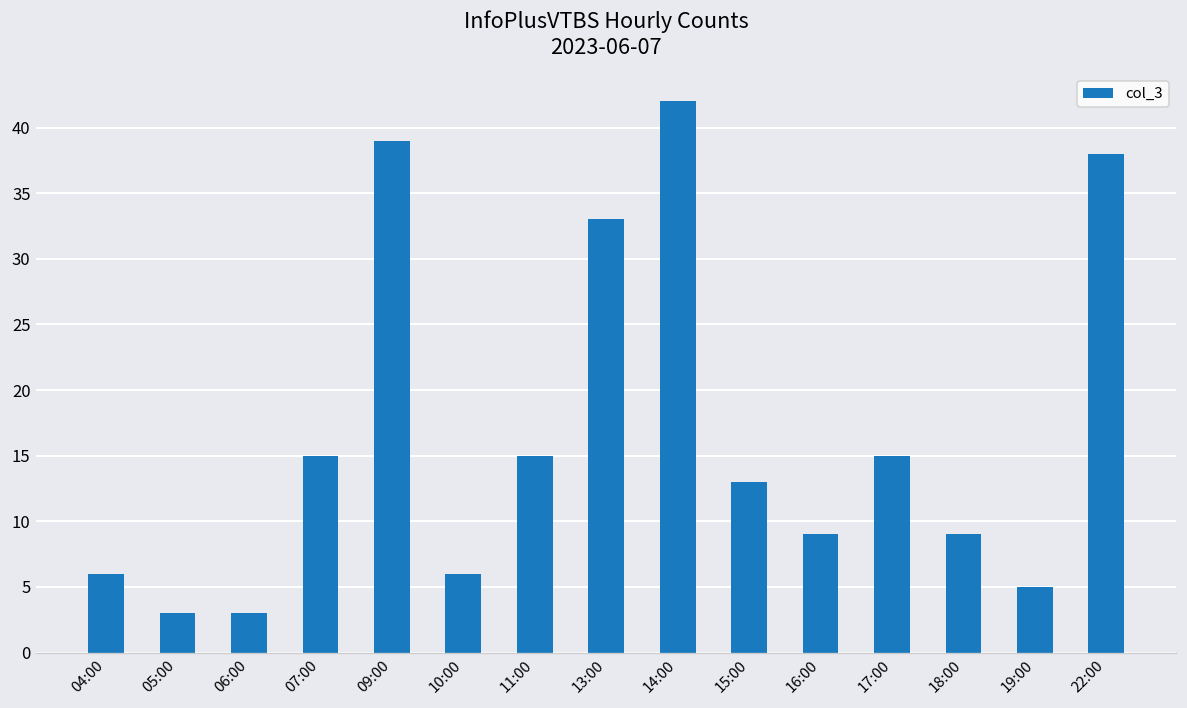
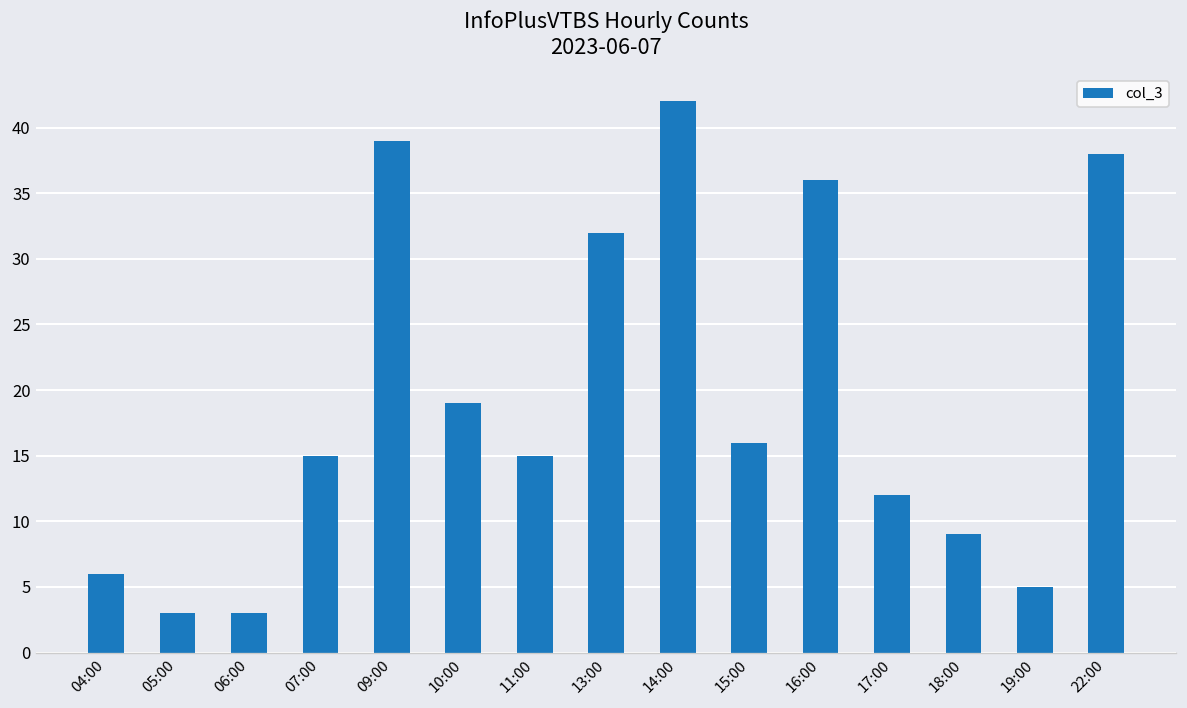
  {
    "04:00": 6,
    "05:00": 3,
    "06:00": 3,
    "07:00": 15,
    "09:00": 39,
-   "10:00": 6,
+   "10:00": 19,
    "11:00": 15,
-   "13:00": 33,
+   "13:00": 32,
    "14:00": 42,
-   "15:00": 13,
-   "16:00": 9,
-   "17:00": 15,
+   "15:00": 16,
+   "16:00": 36,
+   "17:00": 12,
    "18:00": 9,
    "19:00": 5,
    "22:00": 38
  }
